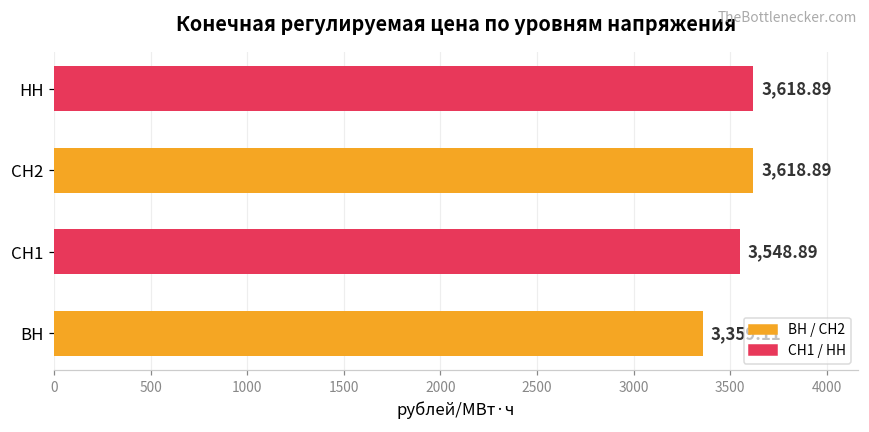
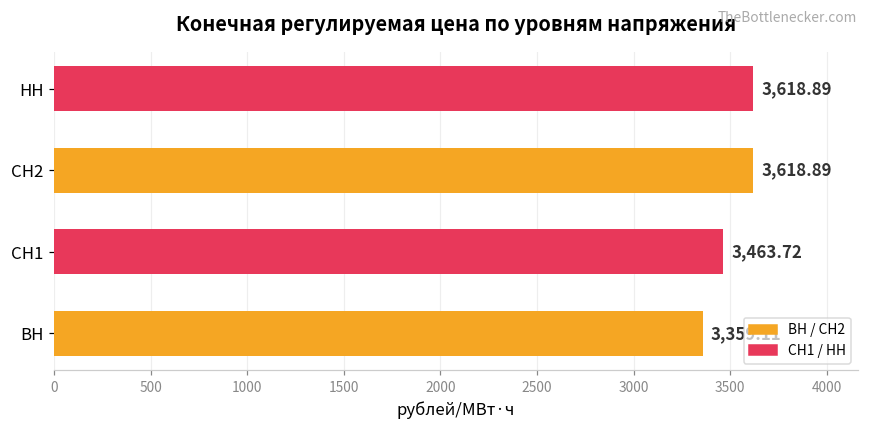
  {
    "НН": "3,618.89",
    "СН2": "3,618.89",
-   "СН1": "3,548.89"
+   "СН1": "3,463.72"
  }
